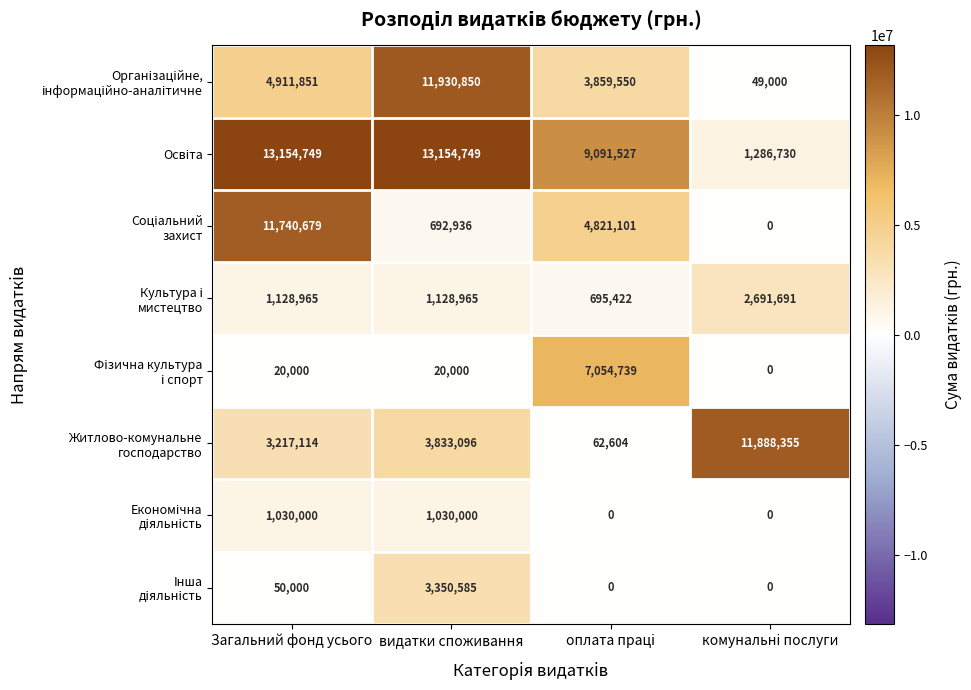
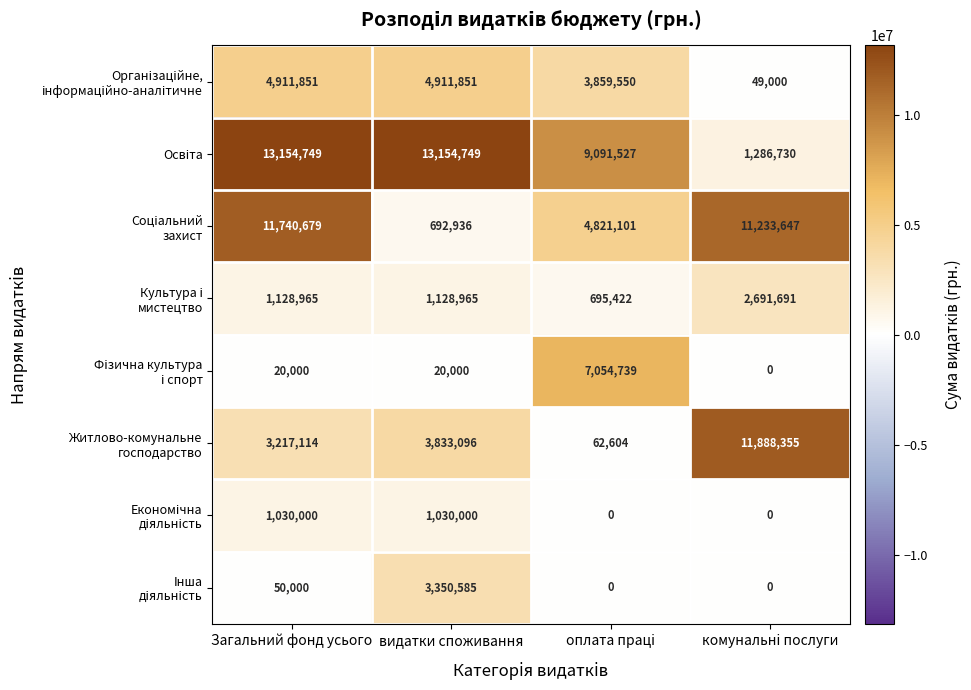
  {
    "Організаційне, інформаційно-аналітичне": {
      "Загальний фонд усього": "4,911,851",
-     "видатки споживання": "11,930,850",
+     "видатки споживання": "4,911,851",
      "оплата праці": "3,859,550",
      "комунальні послуги": "49,000"
    },
    "Освіта": {
      "Загальний фонд усього": "13,154,749",
      "видатки споживання": "13,154,749",
      "оплата праці": "9,091,527",
      "комунальні послуги": "1,286,730"
    },
    "Соціальний захист": {
      "Загальний фонд усього": "11,740,679",
      "видатки споживання": "692,936",
      "оплата праці": "4,821,101",
-     "комунальні послуги": "0"
+     "комунальні послуги": "11,233,647"
    },
    "Культура і мистецтво": {
      "Загальний фонд усього": "1,128,965",
      "видатки споживання": "1,128,965",
      "оплата праці": "695,422",
      "комунальні послуги": "2,691,691"
    },
    "Фізична культура і спорт": {
      "Загальний фонд усього": "20,000",
      "видатки споживання": "20,000",
      "оплата праці": "7,054,739",
      "комунальні послуги": "0"
    },
    "Житлово-комунальне господарство": {
      "Загальний фонд усього": "3,217,114",
      "видатки споживання": "3,833,096",
      "оплата праці": "62,604",
      "комунальні послуги": "11,888,355"
    },
    "Економічна діяльність": {
      "Загальний фонд усього": "1,030,000",
      "видатки споживання": "1,030,000",
      "оплата праці": "0",
      "комунальні послуги": "0"
    },
    "Інша діяльність": {
      "Загальний фонд усього": "50,000",
      "видатки споживання": "3,350,585",
      "оплата праці": "0",
      "комунальні послуги": "0"
    }
  }
